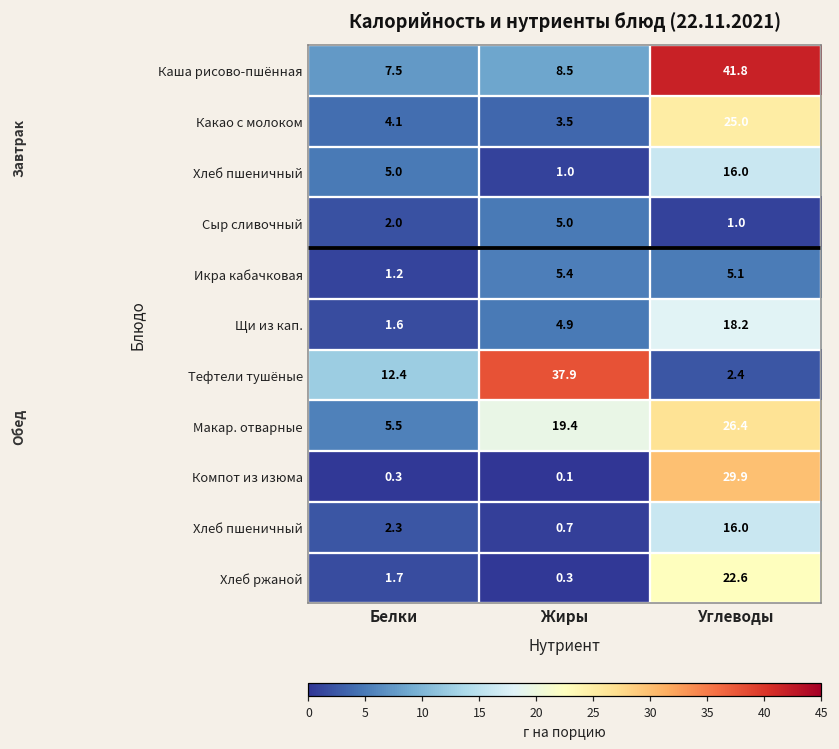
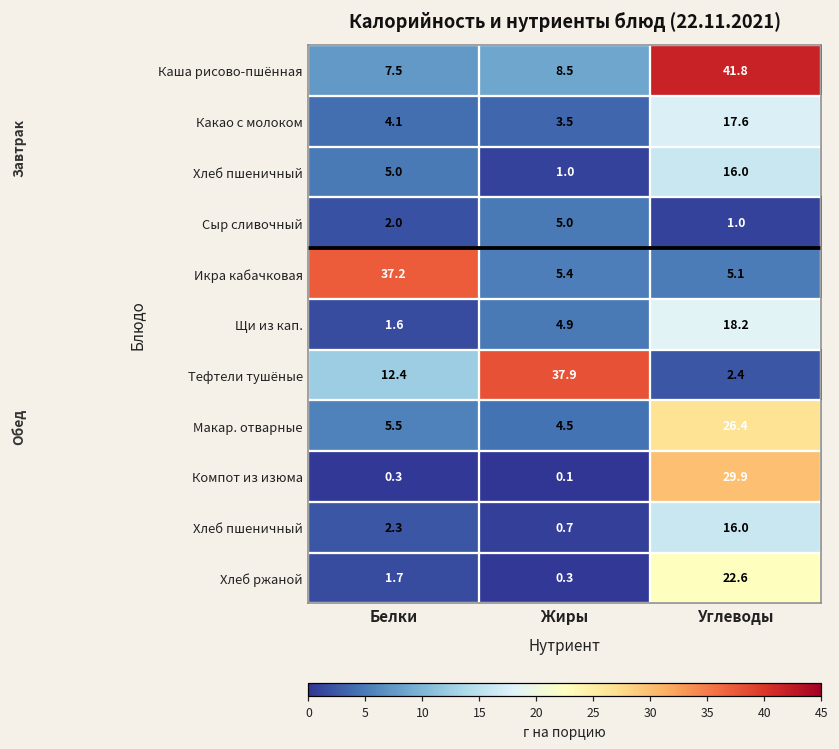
  {
    "Каша рисово-пшённая": {
      "Белки": 7.5,
      "Жиры": 8.5,
      "Углеводы": 41.8
    },
    "Какао с молоком": {
      "Белки": 4.1,
      "Жиры": 3.5,
-     "Углеводы": 25.0
+     "Углеводы": 17.6
    },
    "Сыр сливочный": {
      "Белки": 2.0,
      "Жиры": 5.0,
      "Углеводы": 1.0
    },
    "Икра кабачковая": {
-     "Белки": 1.2,
+     "Белки": 37.2,
      "Жиры": 5.4,
      "Углеводы": 5.1
    },
    "Щи из кап.": {
      "Белки": 1.6,
      "Жиры": 4.9,
      "Углеводы": 18.2
    },
    "Тефтели тушёные": {
      "Белки": 12.4,
      "Жиры": 37.9,
      "Углеводы": 2.4
    },
    "Макар. отварные": {
      "Белки": 5.5,
-     "Жиры": 19.4,
+     "Жиры": 4.5,
      "Углеводы": 26.4
    },
    "Компот из изюма": {
      "Белки": 0.3,
      "Жиры": 0.1,
      "Углеводы": 29.9
    },
    "Хлеб ржаной": {
      "Белки": 1.7,
      "Жиры": 0.3,
      "Углеводы": 22.6
    }
  }
